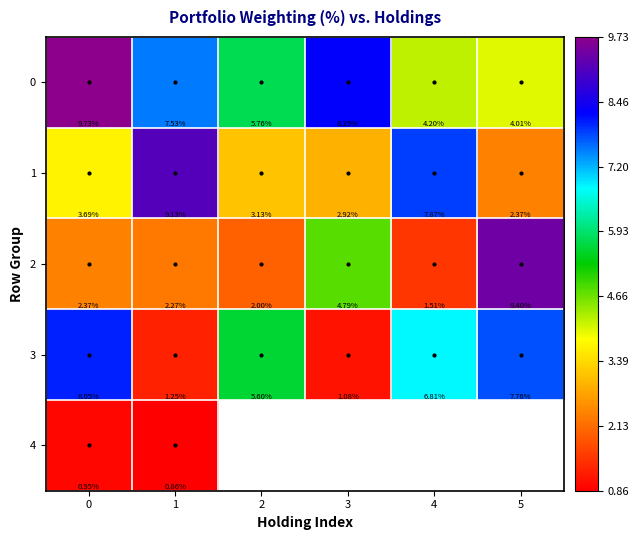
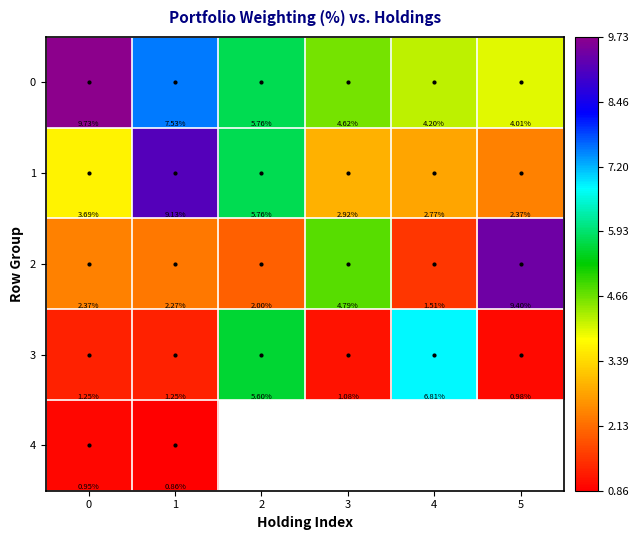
  {
    "0": {
      "0": "9.73%",
      "1": "7.53%",
      "2": "5.76%",
-     "3": "8.25%",
+     "3": "4.62%",
      "4": "4.20%",
      "5": "4.01%"
    },
    "1": {
      "0": "3.69%",
      "1": "9.13%",
-     "2": "3.13%",
+     "2": "5.76%",
      "3": "2.92%",
-     "4": "7.87%",
+     "4": "2.77%",
      "5": "2.37%"
    },
    "2": {
      "0": "2.37%",
      "1": "2.27%",
      "2": "2.00%",
      "3": "4.79%",
      "4": "1.51%",
      "5": "9.40%"
    },
    "3": {
-     "0": "8.05%",
+     "0": "1.25%",
      "1": "1.25%",
      "2": "5.60%",
      "3": "1.08%",
      "4": "6.81%",
-     "5": "7.76%"
+     "5": "0.98%"
    },
    "4": {
      "0": "0.95%",
      "1": "0.86%"
    }
  }
